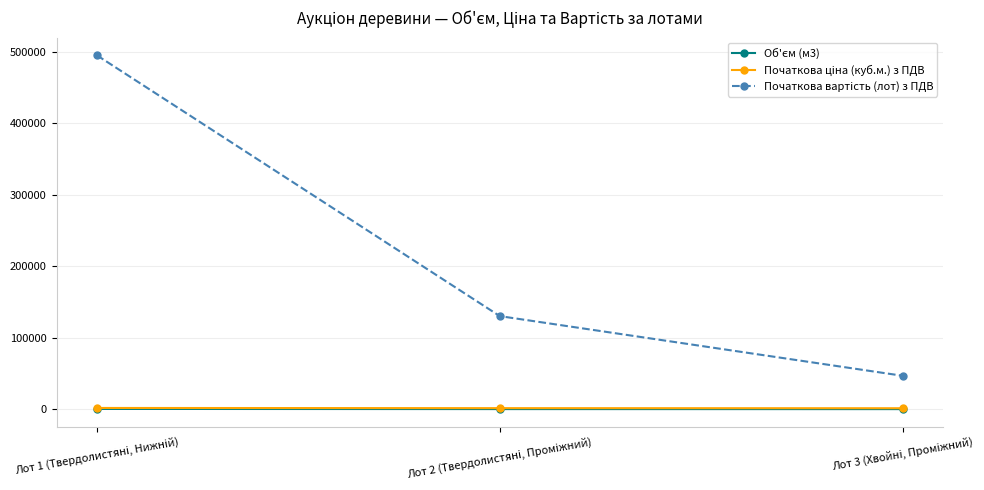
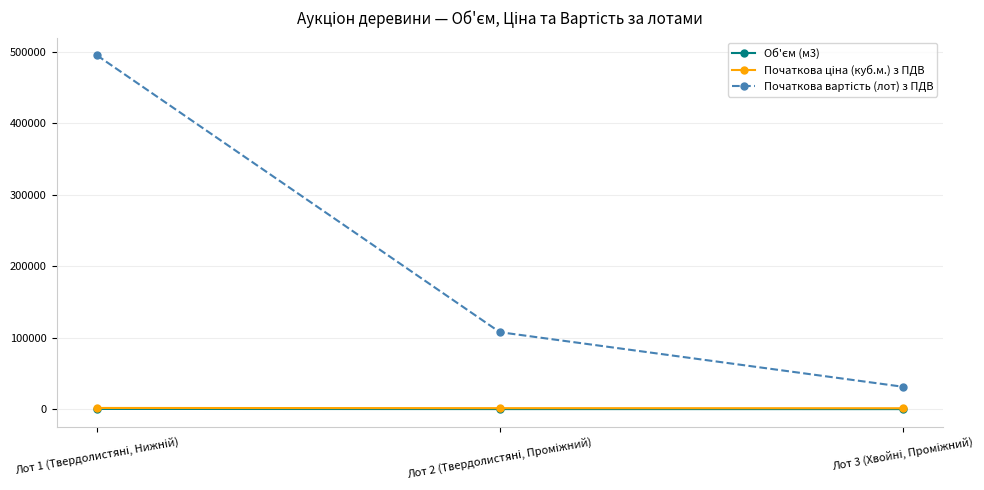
  {
    "Початкова вартість (лот) з ПДВ": {
      "Лот 1 (Твердолистяні, Нижній)": 490000,
-     "Лот 2 (Твердолистяні, Проміжний)": 130000,
-     "Лот 3 (Хвойні, Проміжний)": 50000
+     "Лот 2 (Твердолистяні, Проміжний)": 110000,
+     "Лот 3 (Хвойні, Проміжний)": 30000
    }
  }
